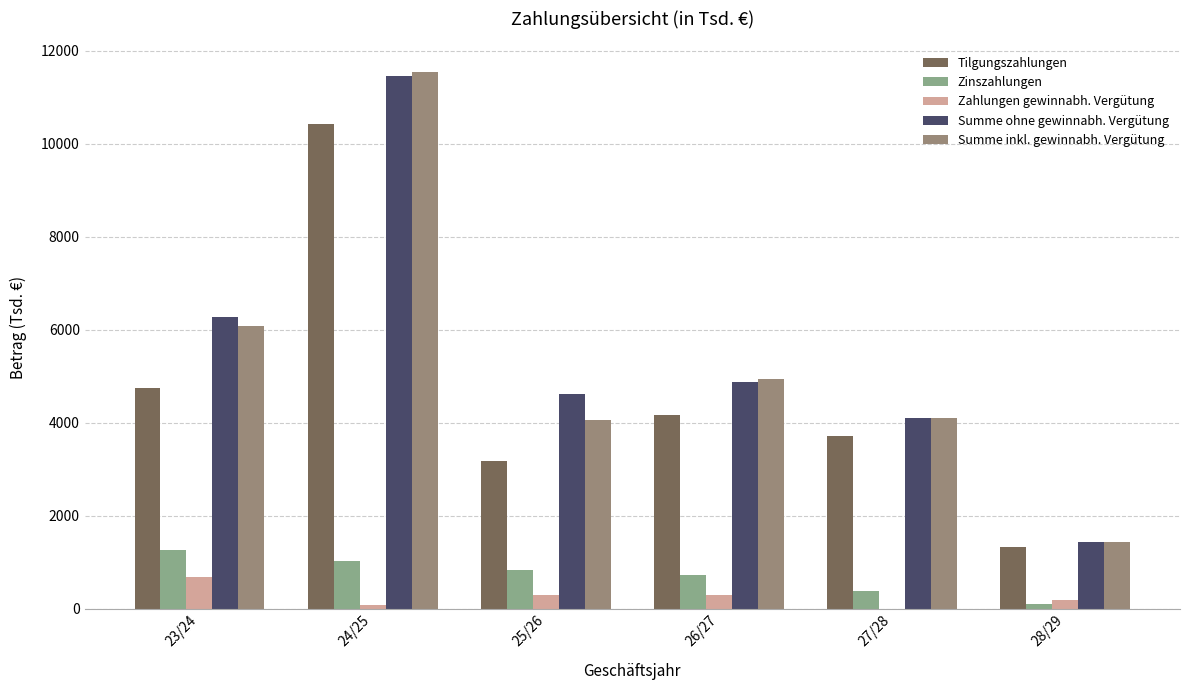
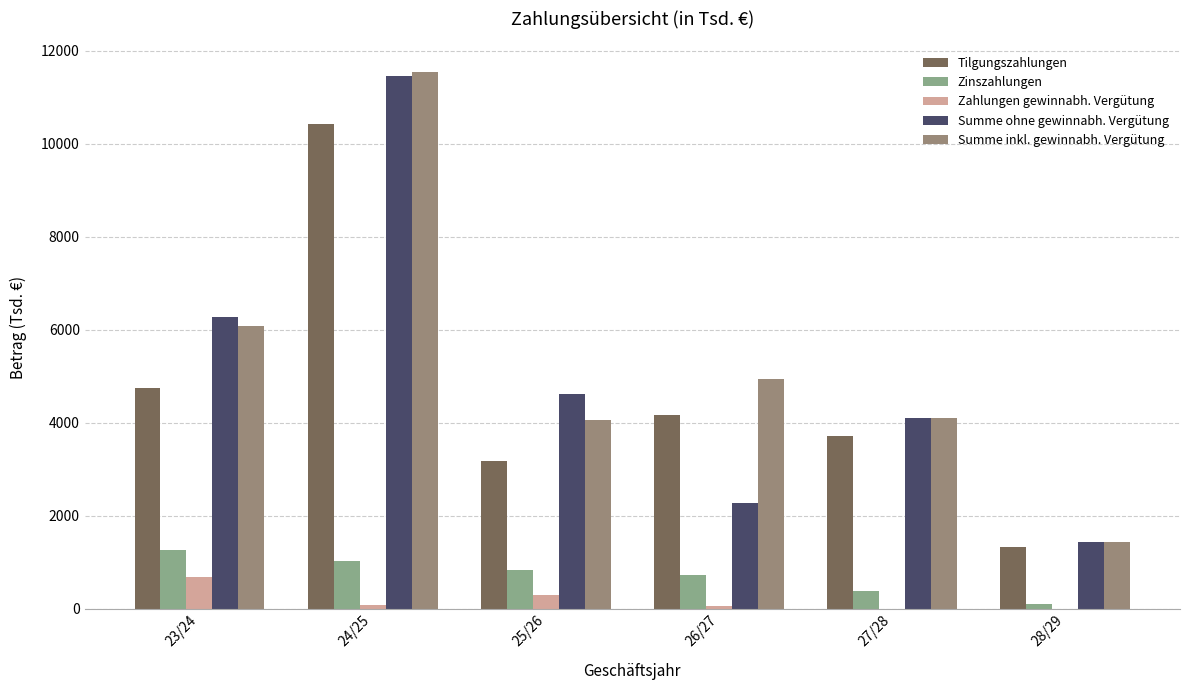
  {
    "Zahlungen gewinnabh. Vergütung": {
      "23/24": 700,
      "24/25": 100,
      "25/26": 300,
-     "26/27": 300,
+     "26/27": 0,
      "27/28": 0,
-     "28/29": 200
+     "28/29": 0
    },
    "Summe ohne gewinnabh. Vergütung": {
      "23/24": 6300,
      "24/25": 11500,
      "25/26": 4600,
-     "26/27": 4900,
+     "26/27": 2300,
      "27/28": 4100,
      "28/29": 1400
    }
  }
